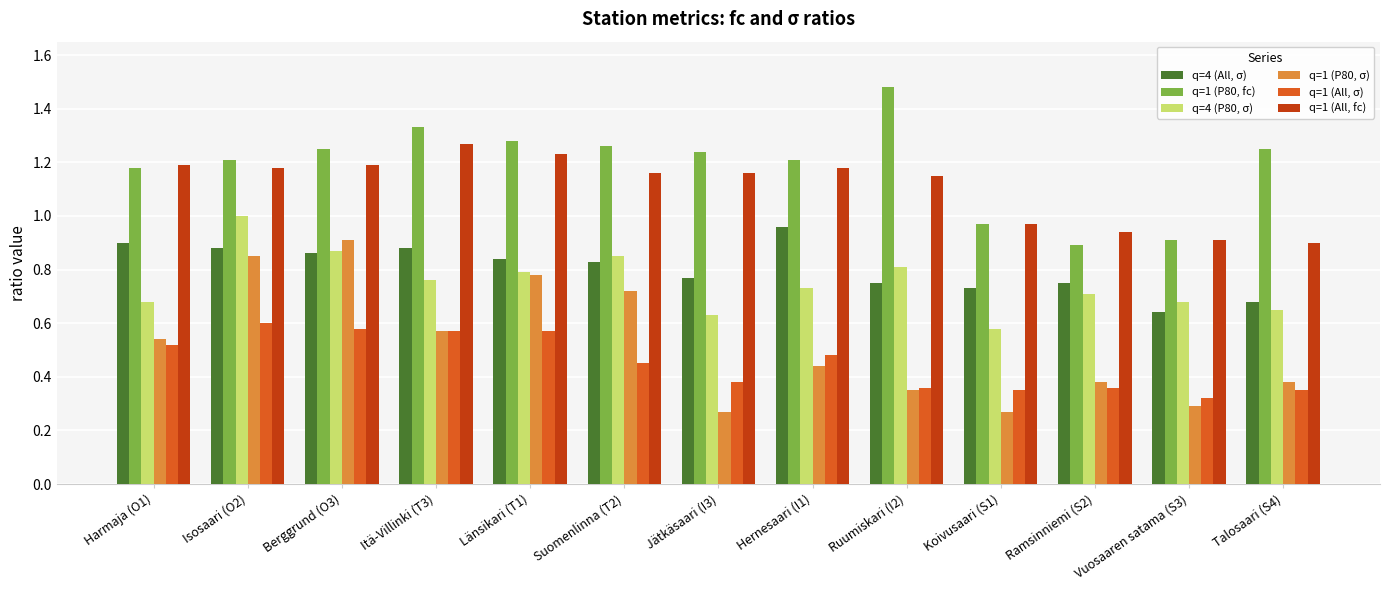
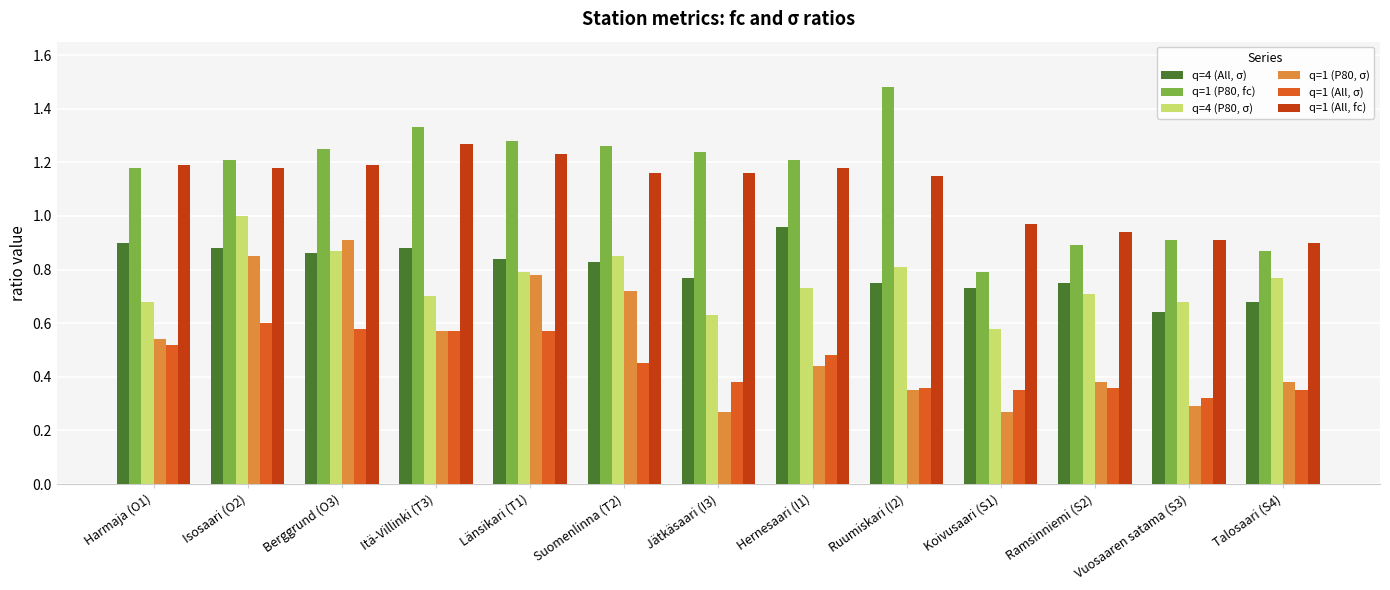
  {
    "q=4 (All, σ)": {
      "Harmaja (O1)": 0.90,
      "Isosaari (O2)": 0.88,
      "Berggrund (O3)": 0.86,
      "Itä-Villinki (T3)": 0.88,
      "Länsikari (T1)": 0.84,
      "Suomenlinna (T2)": 0.83,
      "Jätkäsaari (I3)": 0.77,
      "Hernesaari (I1)": 0.96,
      "Ruumiskari (I2)": 0.75,
      "Koivusaari (S1)": 0.73,
      "Ramsinniemi (S2)": 0.75,
      "Vuosaaren satama (S3)": 0.64,
      "Talosaari (S4)": 0.68
    },
    "q=1 (P80, fc)": {
      "Harmaja (O1)": 1.18,
      "Isosaari (O2)": 1.21,
      "Berggrund (O3)": 1.25,
      "Itä-Villinki (T3)": 1.33,
      "Länsikari (T1)": 1.28,
      "Suomenlinna (T2)": 1.26,
      "Jätkäsaari (I3)": 1.24,
      "Hernesaari (I1)": 1.21,
      "Ruumiskari (I2)": 1.48,
-     "Koivusaari (S1)": 0.97,
+     "Koivusaari (S1)": 0.79,
      "Ramsinniemi (S2)": 0.89,
      "Vuosaaren satama (S3)": 0.91,
-     "Talosaari (S4)": 1.25
+     "Talosaari (S4)": 0.87
    },
    "q=4 (P80, σ)": {
      "Harmaja (O1)": 0.68,
      "Isosaari (O2)": 1.00,
      "Berggrund (O3)": 0.87,
-     "Itä-Villinki (T3)": 0.76,
+     "Itä-Villinki (T3)": 0.70,
      "Länsikari (T1)": 0.79,
      "Suomenlinna (T2)": 0.85,
      "Jätkäsaari (I3)": 0.63,
      "Hernesaari (I1)": 0.73,
      "Ruumiskari (I2)": 0.81,
      "Koivusaari (S1)": 0.58,
      "Ramsinniemi (S2)": 0.71,
      "Vuosaaren satama (S3)": 0.68,
-     "Talosaari (S4)": 0.65
+     "Talosaari (S4)": 0.77
    }
  }
